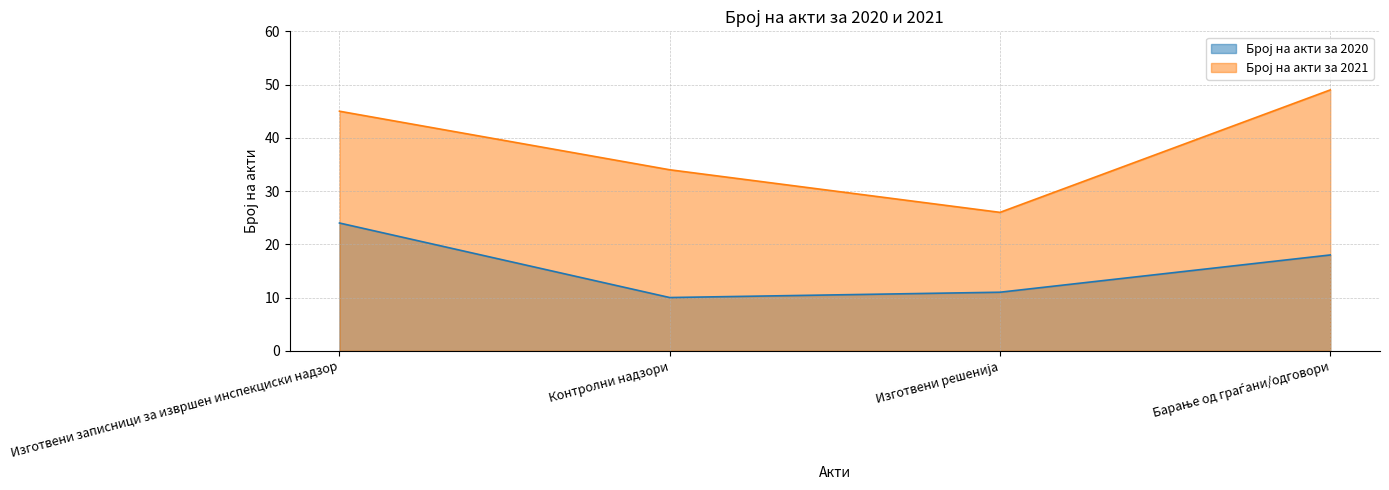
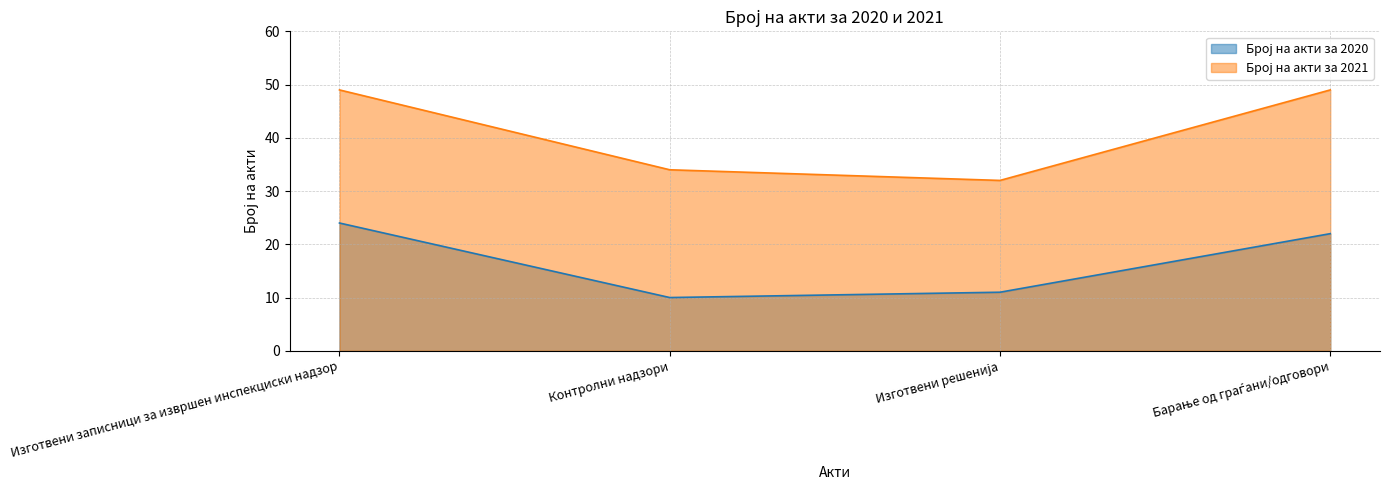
  {
    "Број на акти за 2020": {
      "Изготвени записници за извршен инспекциски надзор": 24,
      "Контролни надзори": 10,
      "Изготвени решенија": 11,
-     "Барање од граѓани/одговори": 18
+     "Барање од граѓани/одговори": 22
    },
    "Број на акти за 2021": {
-     "Изготвени записници за извршен инспекциски надзор": 45,
+     "Изготвени записници за извршен инспекциски надзор": 49,
      "Контролни надзори": 34,
-     "Изготвени решенија": 26,
+     "Изготвени решенија": 32,
      "Барање од граѓани/одговори": 49
    }
  }
